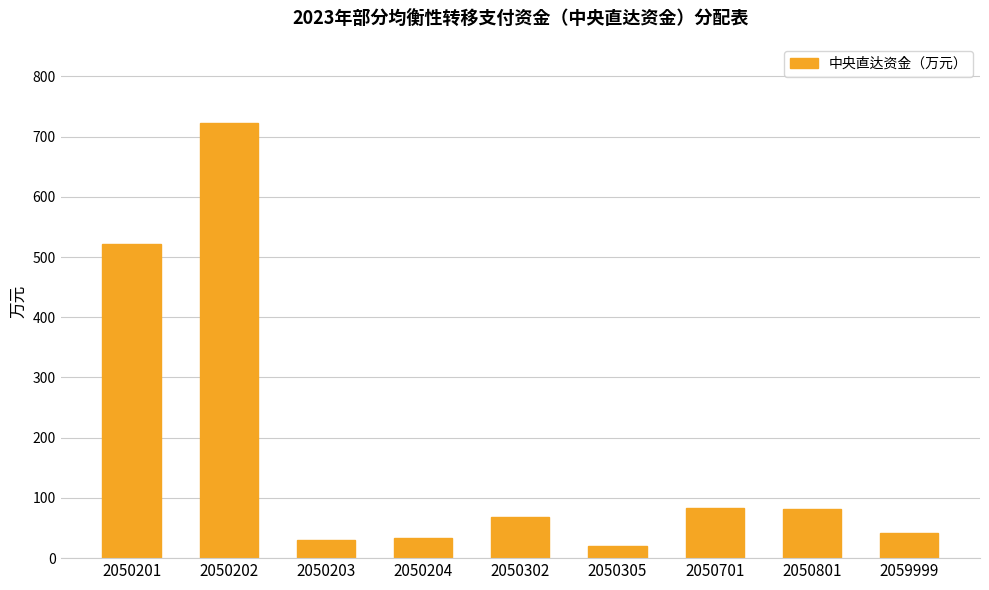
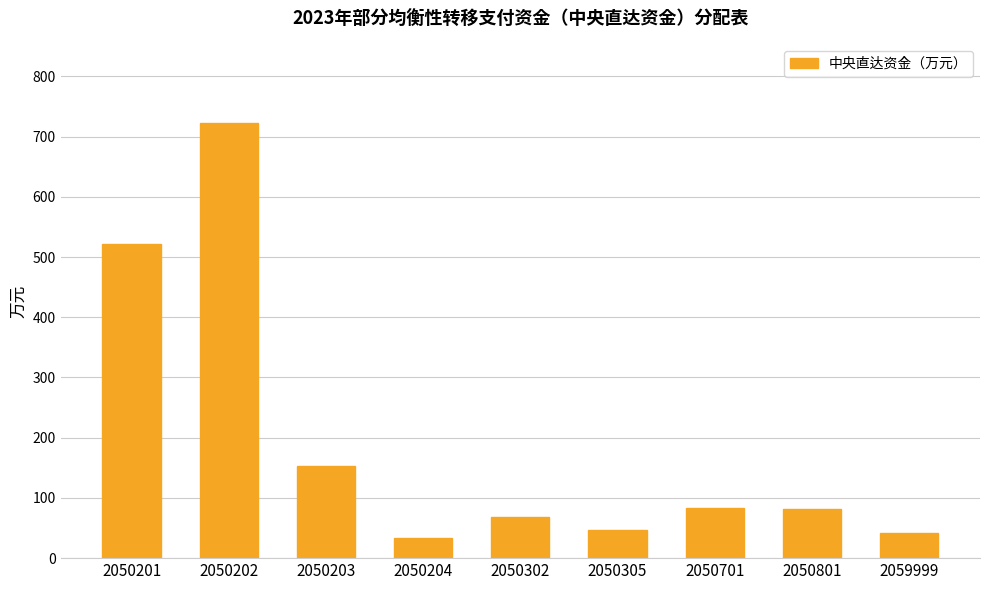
  {
    "2050201": 520,
    "2050202": 720,
-   "2050203": 30,
+   "2050203": 150,
    "2050204": 30,
    "2050302": 70,
-   "2050305": 20,
+   "2050305": 50,
    "2050701": 80,
    "2050801": 80,
    "2059999": 40
  }
